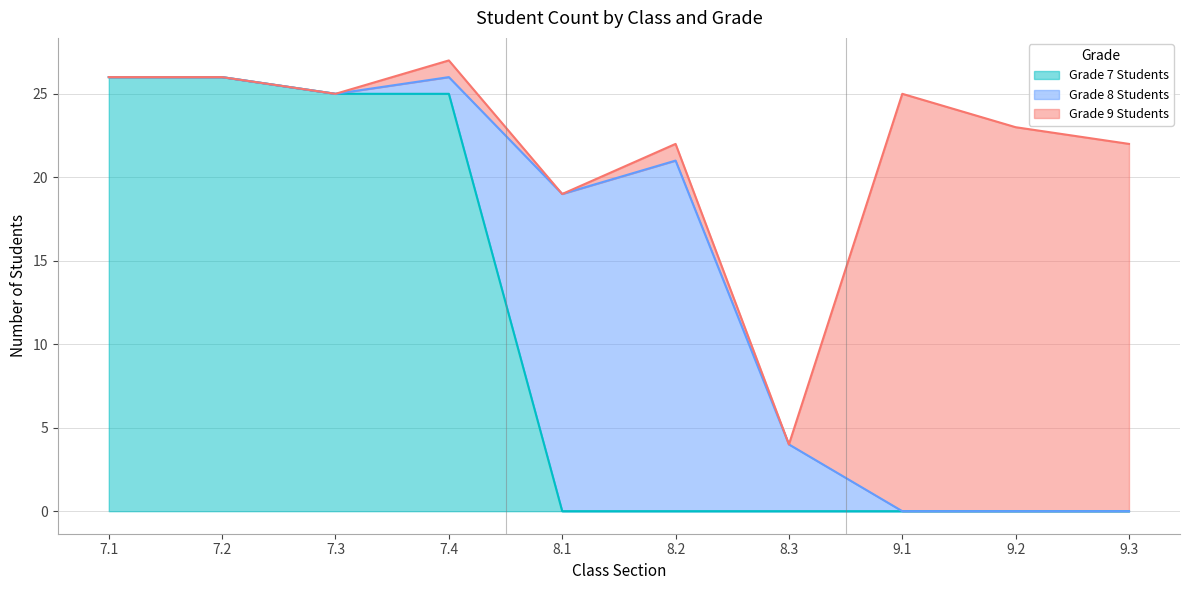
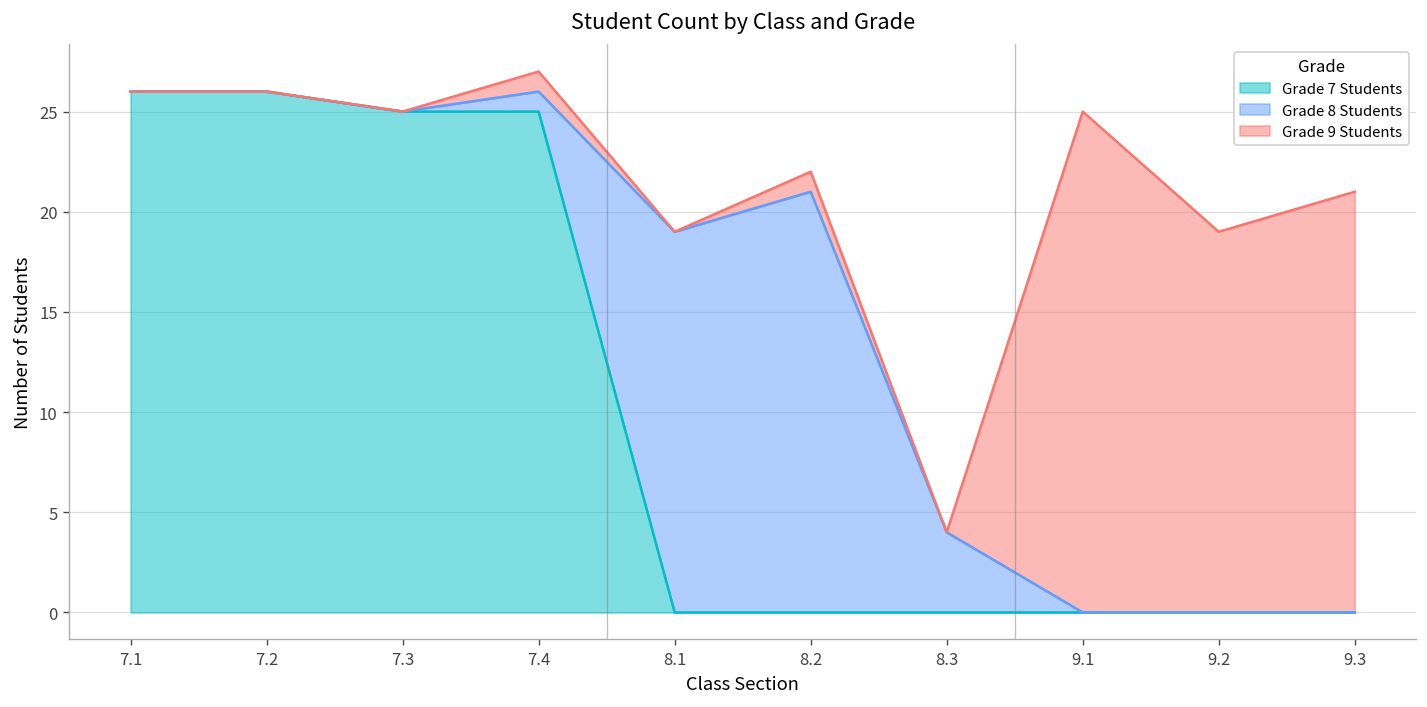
  {
    "Grade 7 Students": {
      "7.4": 25,
      "8.1": 0,
      "8.2": 0,
      "8.3": 0
    },
    "Grade 8 Students": {
      "7.4": 26,
      "8.2": 21
    },
    "Grade 9 Students": {
      "7.4": 1,
      "8.2": 1,
      "9.1": 25,
-     "9.2": 23,
-     "9.3": 22
+     "9.2": 19,
+     "9.3": 21
    }
  }
